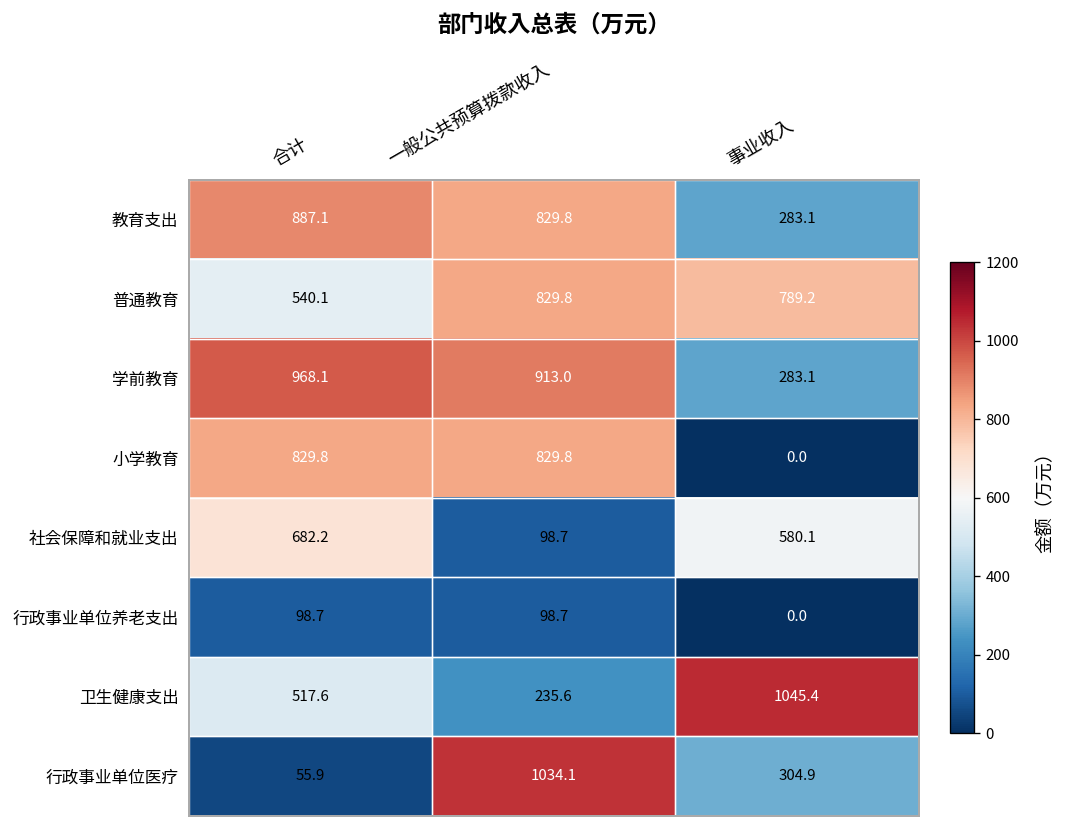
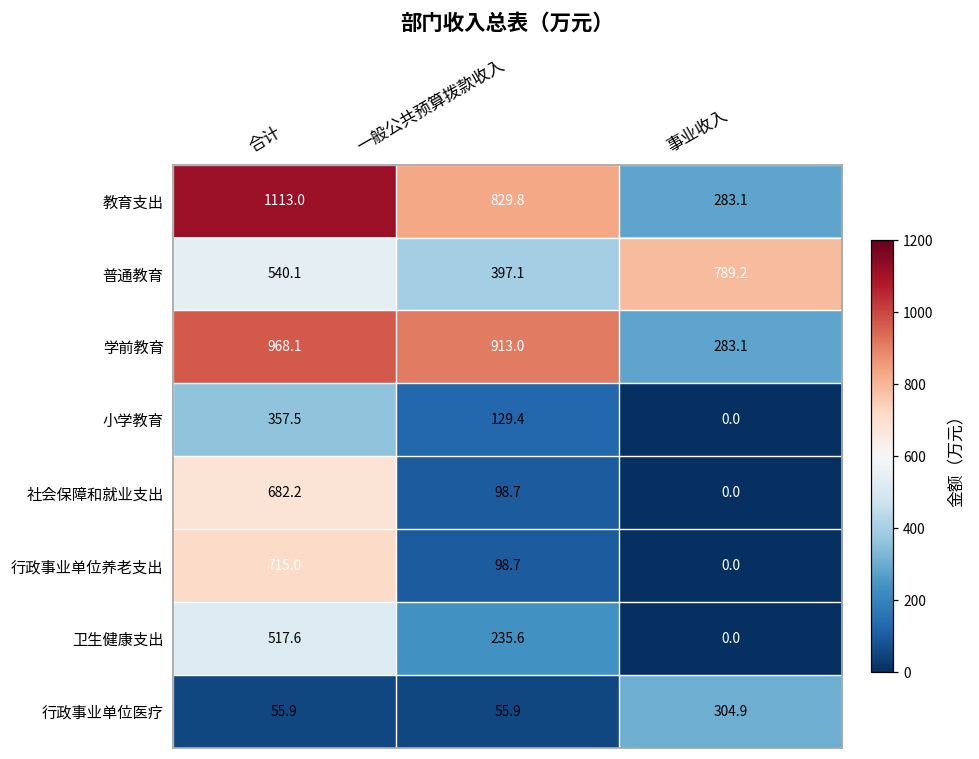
  {
    "教育支出": {
-     "合计": 887.1,
+     "合计": 1113.0,
      "一般公共预算拨款收入": 829.8,
      "事业收入": 283.1
    },
    "普通教育": {
      "合计": 540.1,
-     "一般公共预算拨款收入": 829.8,
+     "一般公共预算拨款收入": 397.1,
      "事业收入": 789.2
    },
    "学前教育": {
      "合计": 968.1,
      "一般公共预算拨款收入": 913.0,
      "事业收入": 283.1
    },
    "小学教育": {
-     "合计": 829.8,
-     "一般公共预算拨款收入": 829.8,
+     "合计": 357.5,
+     "一般公共预算拨款收入": 129.4,
      "事业收入": 0.0
    },
    "社会保障和就业支出": {
      "合计": 682.2,
      "一般公共预算拨款收入": 98.7,
-     "事业收入": 580.1
+     "事业收入": 0.0
    },
    "行政事业单位养老支出": {
-     "合计": 98.7,
+     "合计": 715.0,
      "一般公共预算拨款收入": 98.7,
      "事业收入": 0.0
    },
    "卫生健康支出": {
      "合计": 517.6,
      "一般公共预算拨款收入": 235.6,
-     "事业收入": 1045.4
+     "事业收入": 0.0
    },
    "行政事业单位医疗": {
      "合计": 55.9,
-     "一般公共预算拨款收入": 1034.1,
+     "一般公共预算拨款收入": 55.9,
      "事业收入": 304.9
    }
  }
